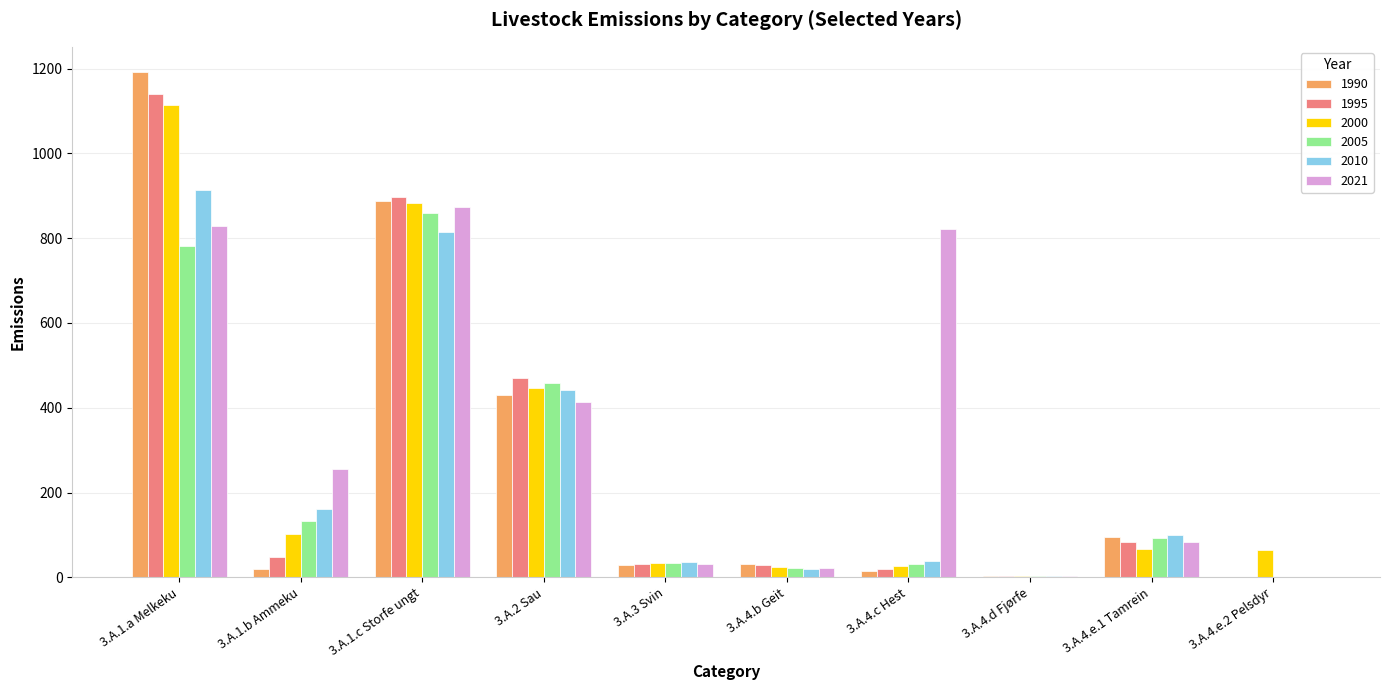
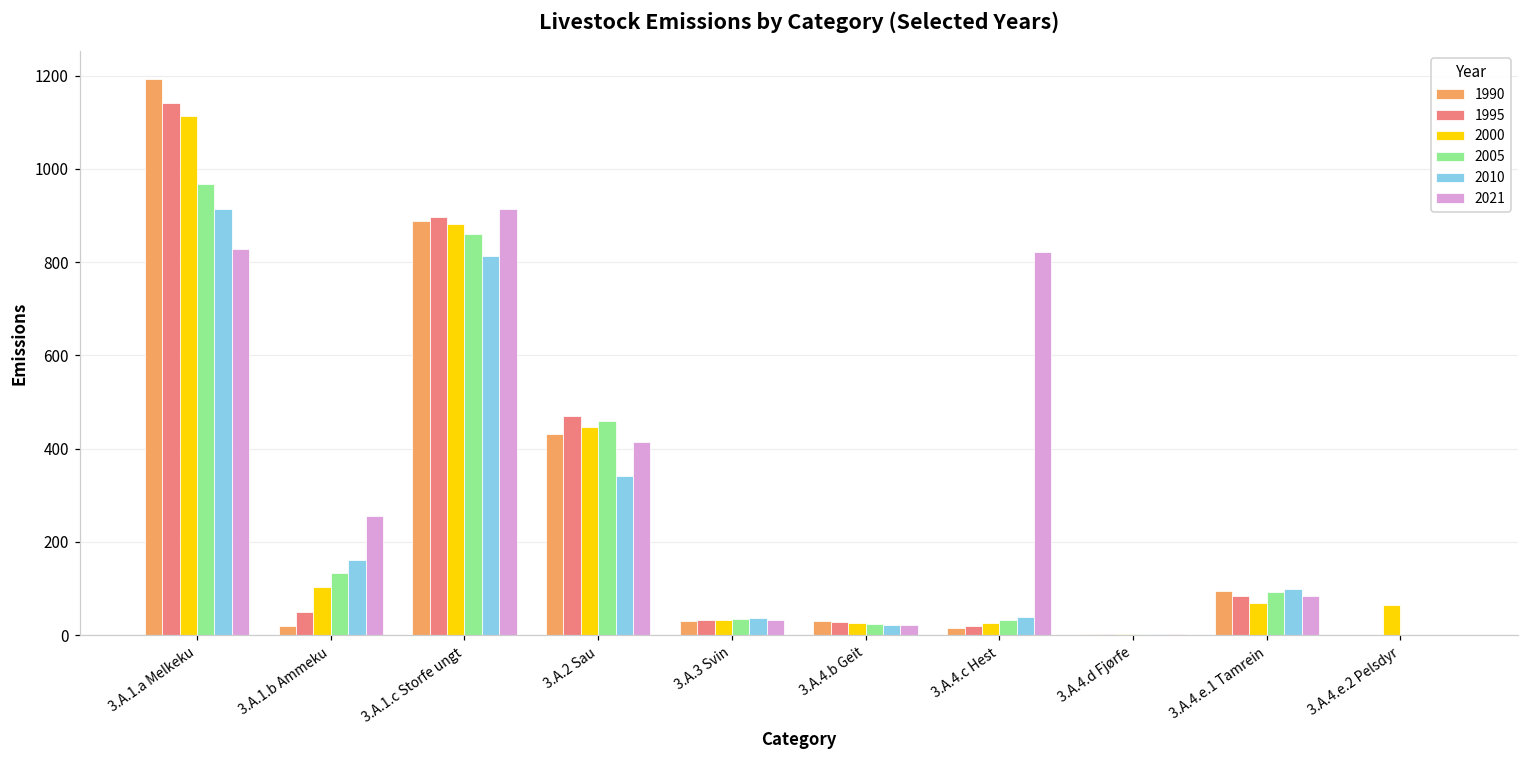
  {
    "2000": {
      "3.A.1.a Melkeku": 1110,
      "3.A.1.b Ammeku": 100,
      "3.A.1.c Storfe ungt": 880,
      "3.A.2 Sau": 450,
      "3.A.3 Svin": 30,
      "3.A.4.b Geit": 30,
      "3.A.4.c Hest": 30,
      "3.A.4.e.1 Tamrein": 70,
      "3.A.4.e.2 Pelsdyr": 70
    },
    "2005": {
-     "3.A.1.a Melkeku": 780,
+     "3.A.1.a Melkeku": 970,
      "3.A.1.b Ammeku": 130,
      "3.A.1.c Storfe ungt": 860,
      "3.A.2 Sau": 460,
      "3.A.3 Svin": 30,
      "3.A.4.b Geit": 20,
      "3.A.4.c Hest": 30,
      "3.A.4.e.1 Tamrein": 90
    },
    "2010": {
      "3.A.1.a Melkeku": 910,
      "3.A.1.b Ammeku": 160,
      "3.A.1.c Storfe ungt": 810,
-     "3.A.2 Sau": 440,
+     "3.A.2 Sau": 340,
      "3.A.3 Svin": 40,
      "3.A.4.b Geit": 20,
      "3.A.4.c Hest": 40,
      "3.A.4.e.1 Tamrein": 100
    },
    "2021": {
      "3.A.1.a Melkeku": 830,
      "3.A.1.b Ammeku": 260,
-     "3.A.1.c Storfe ungt": 870,
+     "3.A.1.c Storfe ungt": 910,
      "3.A.2 Sau": 410,
      "3.A.3 Svin": 30,
      "3.A.4.b Geit": 20,
      "3.A.4.c Hest": 820,
      "3.A.4.e.1 Tamrein": 80
    }
  }
